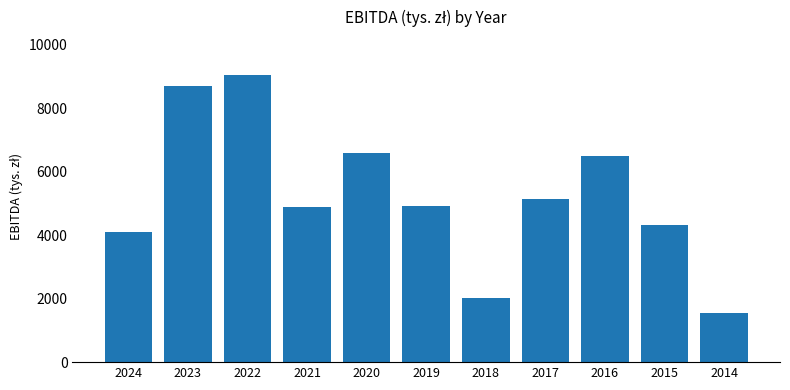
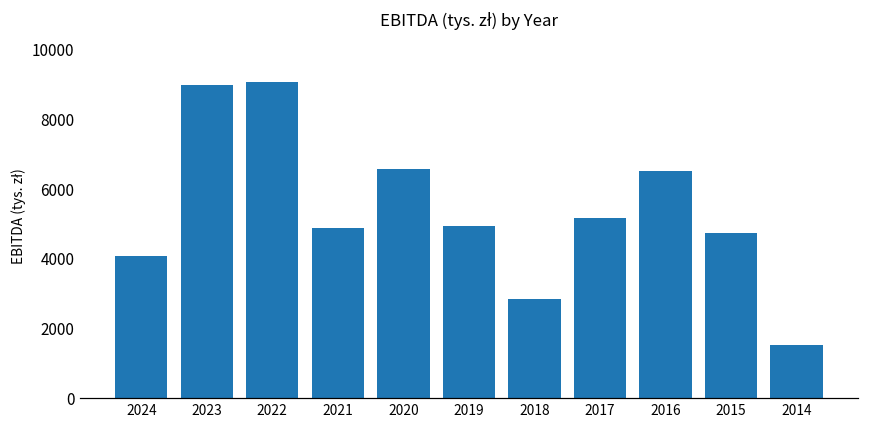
  {
    "2024": 4100,
-   "2023": 8700,
+   "2023": 9000,
    "2022": 9100,
    "2021": 4900,
    "2020": 6600,
    "2019": 4900,
-   "2018": 2000,
+   "2018": 2900,
    "2017": 5200,
    "2016": 6500,
-   "2015": 4300,
+   "2015": 4800,
    "2014": 1500
  }
